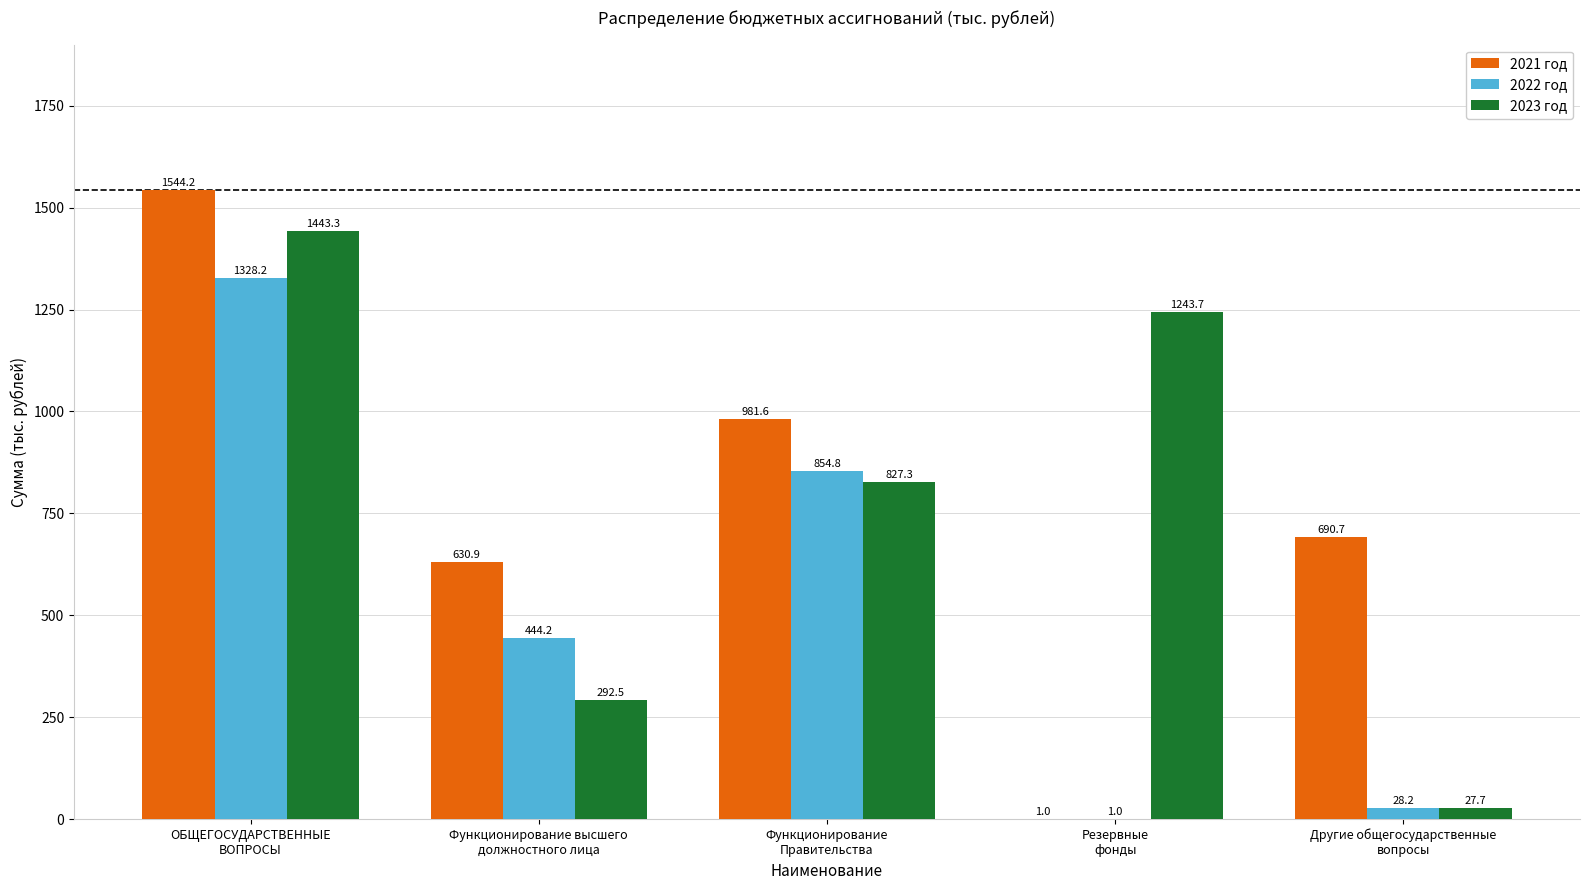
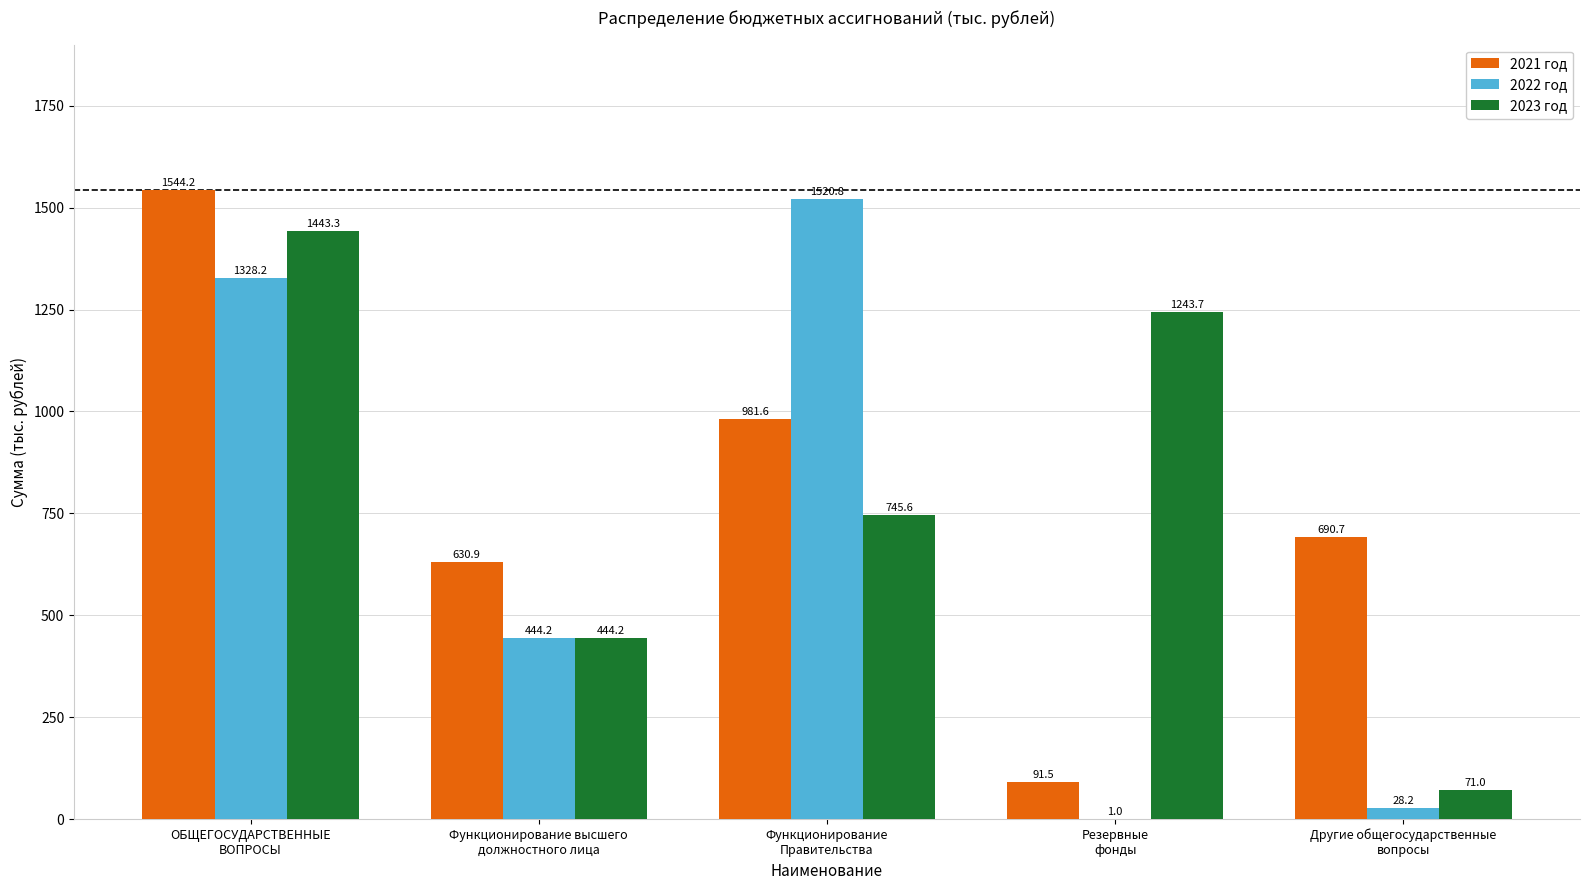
  {
    "2021 год": {
      "ОБЩЕГОСУДАРСТВЕННЫЕ ВОПРОСЫ": 1544.2,
      "Функционирование высшего должностного лица": 630.9,
      "Функционирование Правительства": 981.6,
-     "Резервные фонды": 1.0,
+     "Резервные фонды": 91.5,
      "Другие общегосударственные вопросы": 690.7
    },
    "2022 год": {
      "ОБЩЕГОСУДАРСТВЕННЫЕ ВОПРОСЫ": 1328.2,
      "Функционирование высшего должностного лица": 444.2,
-     "Функционирование Правительства": 854.8,
+     "Функционирование Правительства": 1520.8,
      "Резервные фонды": 1.0,
      "Другие общегосударственные вопросы": 28.2
    },
    "2023 год": {
      "ОБЩЕГОСУДАРСТВЕННЫЕ ВОПРОСЫ": 1443.3,
-     "Функционирование высшего должностного лица": 292.5,
-     "Функционирование Правительства": 827.3,
+     "Функционирование высшего должностного лица": 444.2,
+     "Функционирование Правительства": 745.6,
      "Резервные фонды": 1243.7,
-     "Другие общегосударственные вопросы": 27.7
+     "Другие общегосударственные вопросы": 71.0
    }
  }
